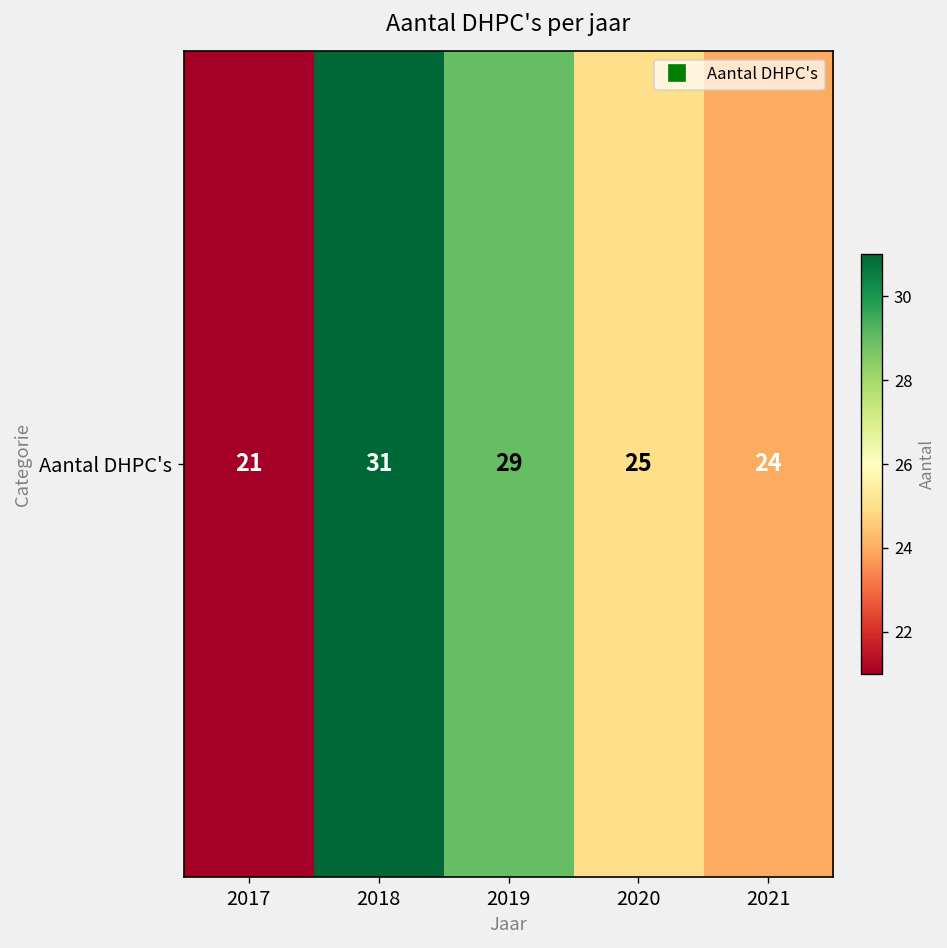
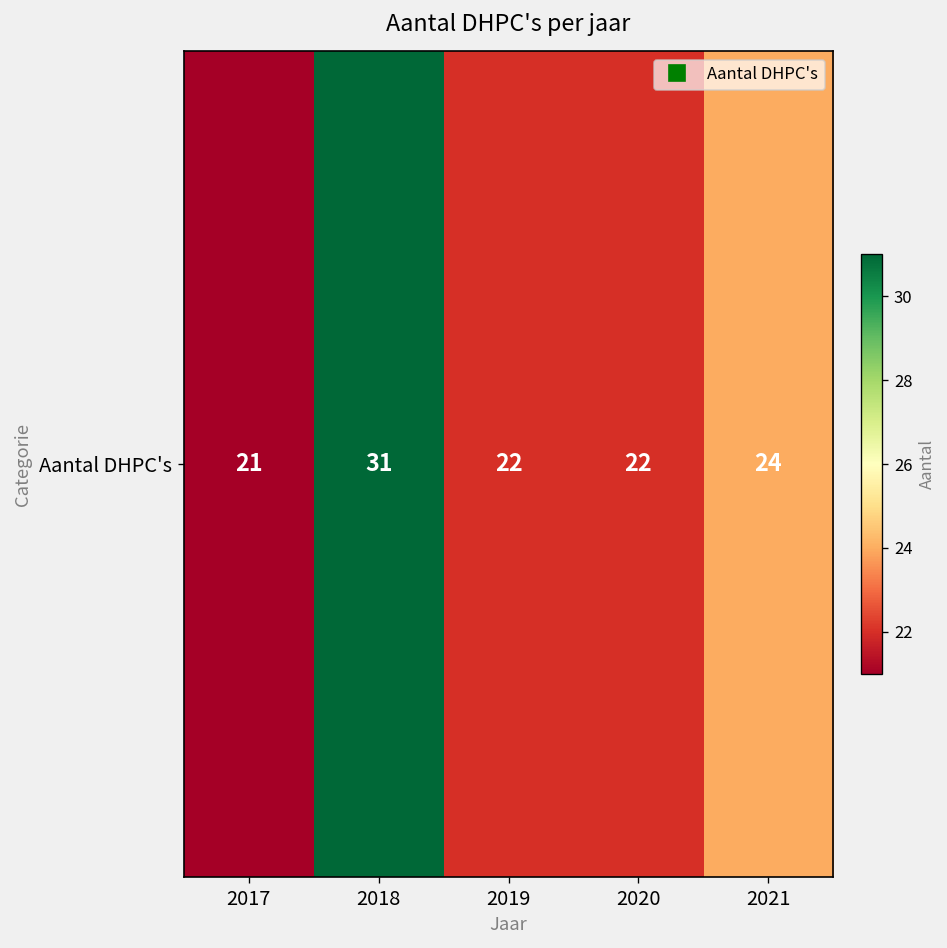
  {
    "Aantal DHPC's": {
      "2017": 21,
      "2018": 31,
-     "2019": 29,
-     "2020": 25,
+     "2019": 22,
+     "2020": 22,
      "2021": 24
    }
  }
